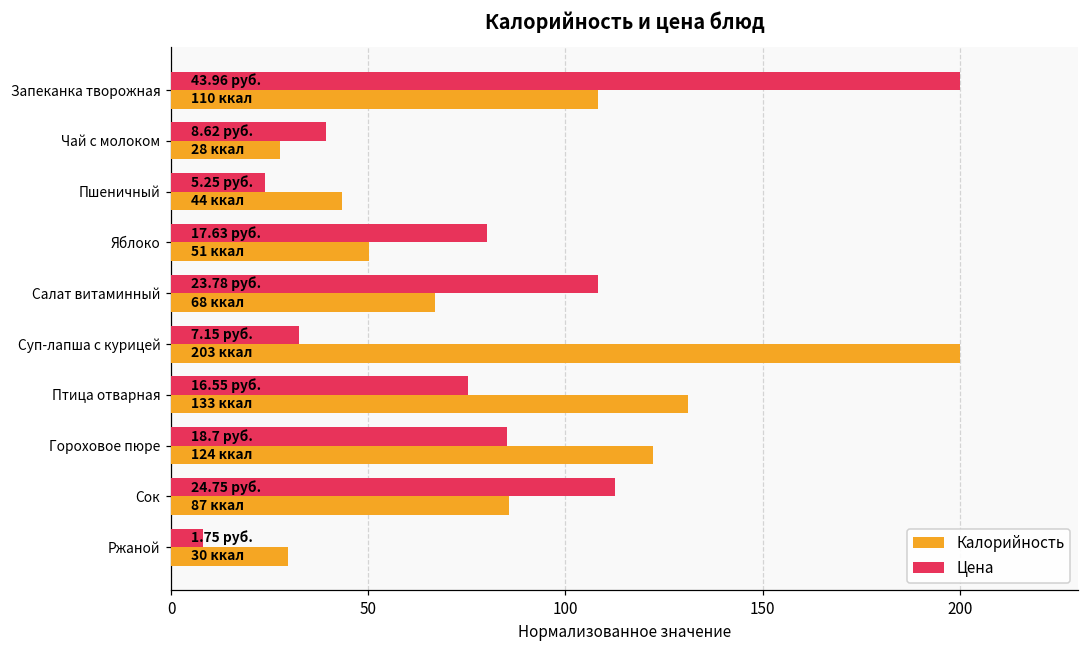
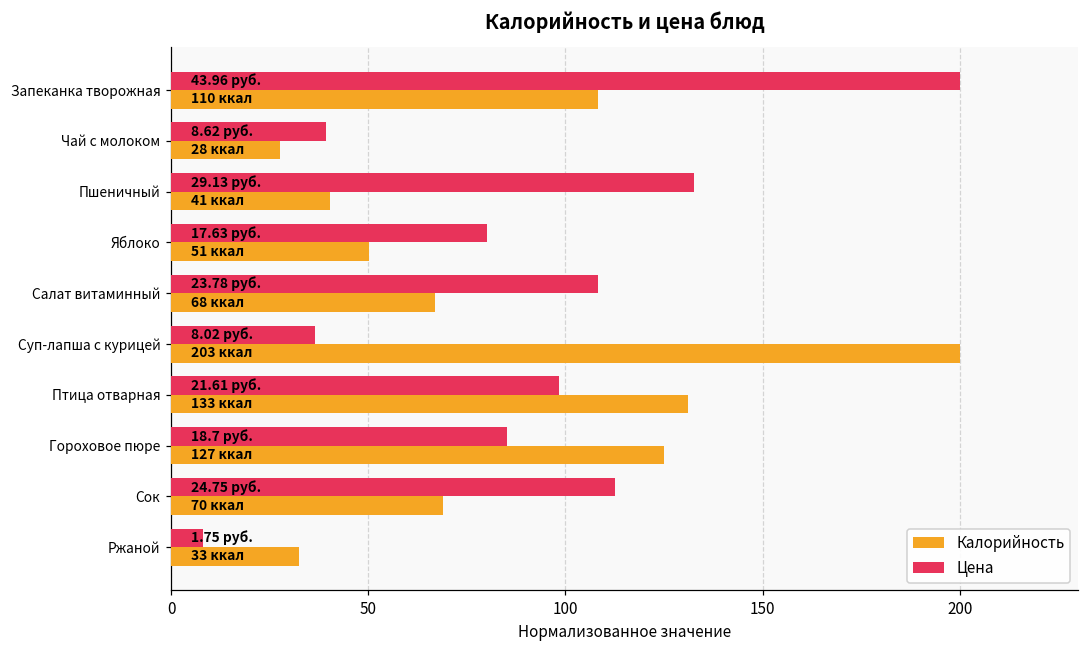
  {
    "Калорийность": {
      "Чай с молоком": 28,
-     "Пшеничный": 44,
-     "Гороховое пюре": 124,
-     "Сок": 87,
-     "Ржаной": 30
+     "Пшеничный": 41,
+     "Гороховое пюре": 127,
+     "Сок": 70,
+     "Ржаной": 33
    },
    "Цена": {
-     "Пшеничный": 5.25,
-     "Суп-лапша с курицей": 7.15,
-     "Птица отварная": 16.55
+     "Пшеничный": 29.13,
+     "Суп-лапша с курицей": 8.02,
+     "Птица отварная": 21.61
    }
  }
